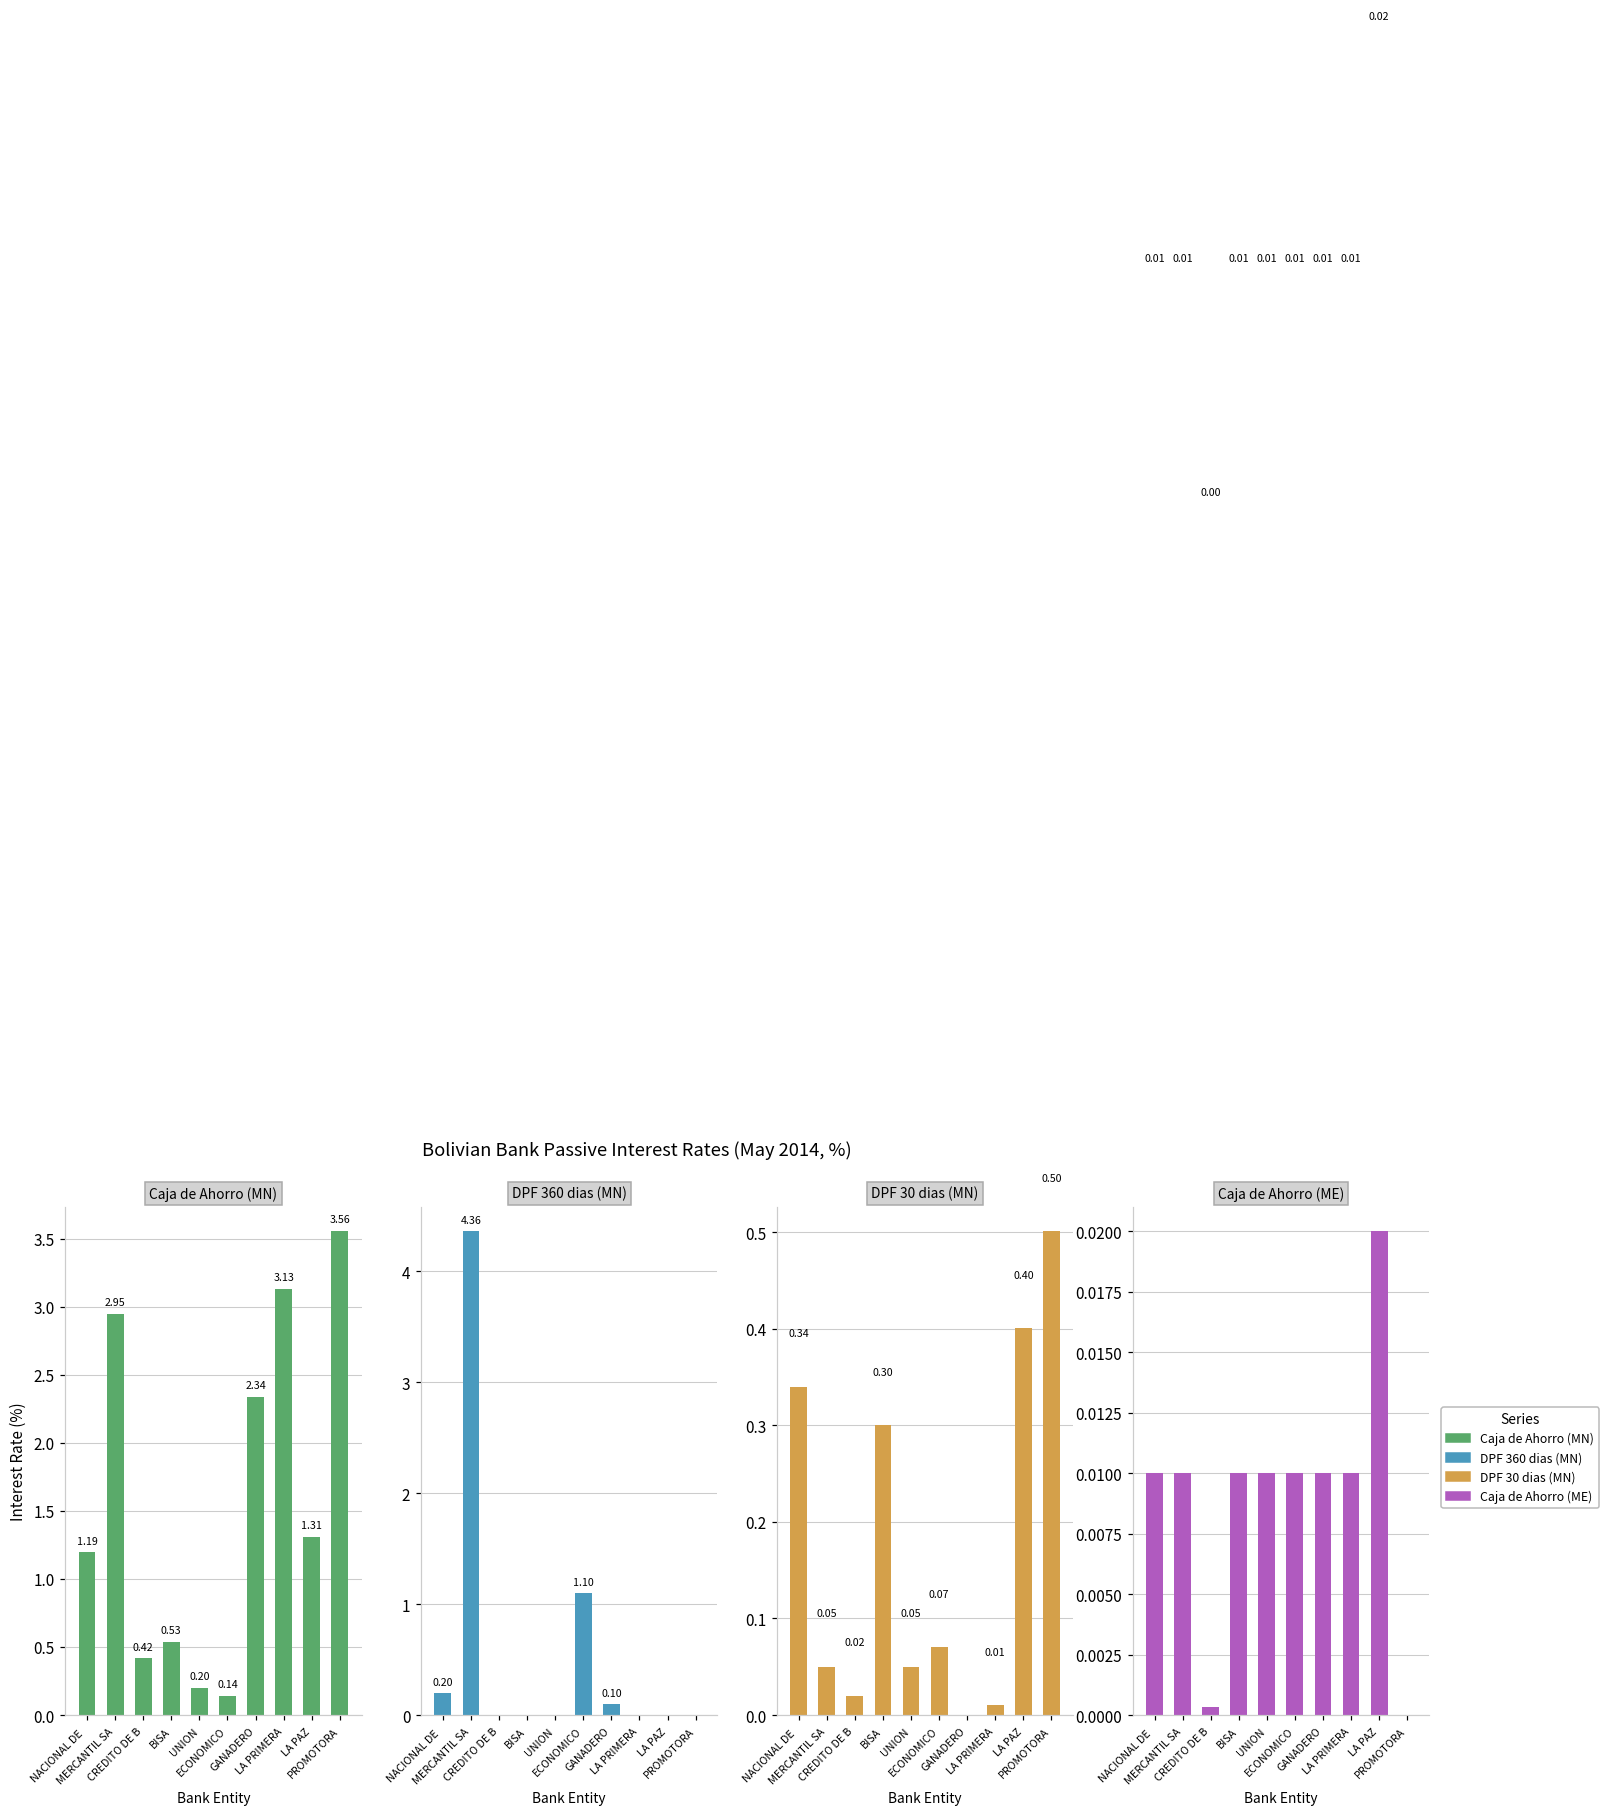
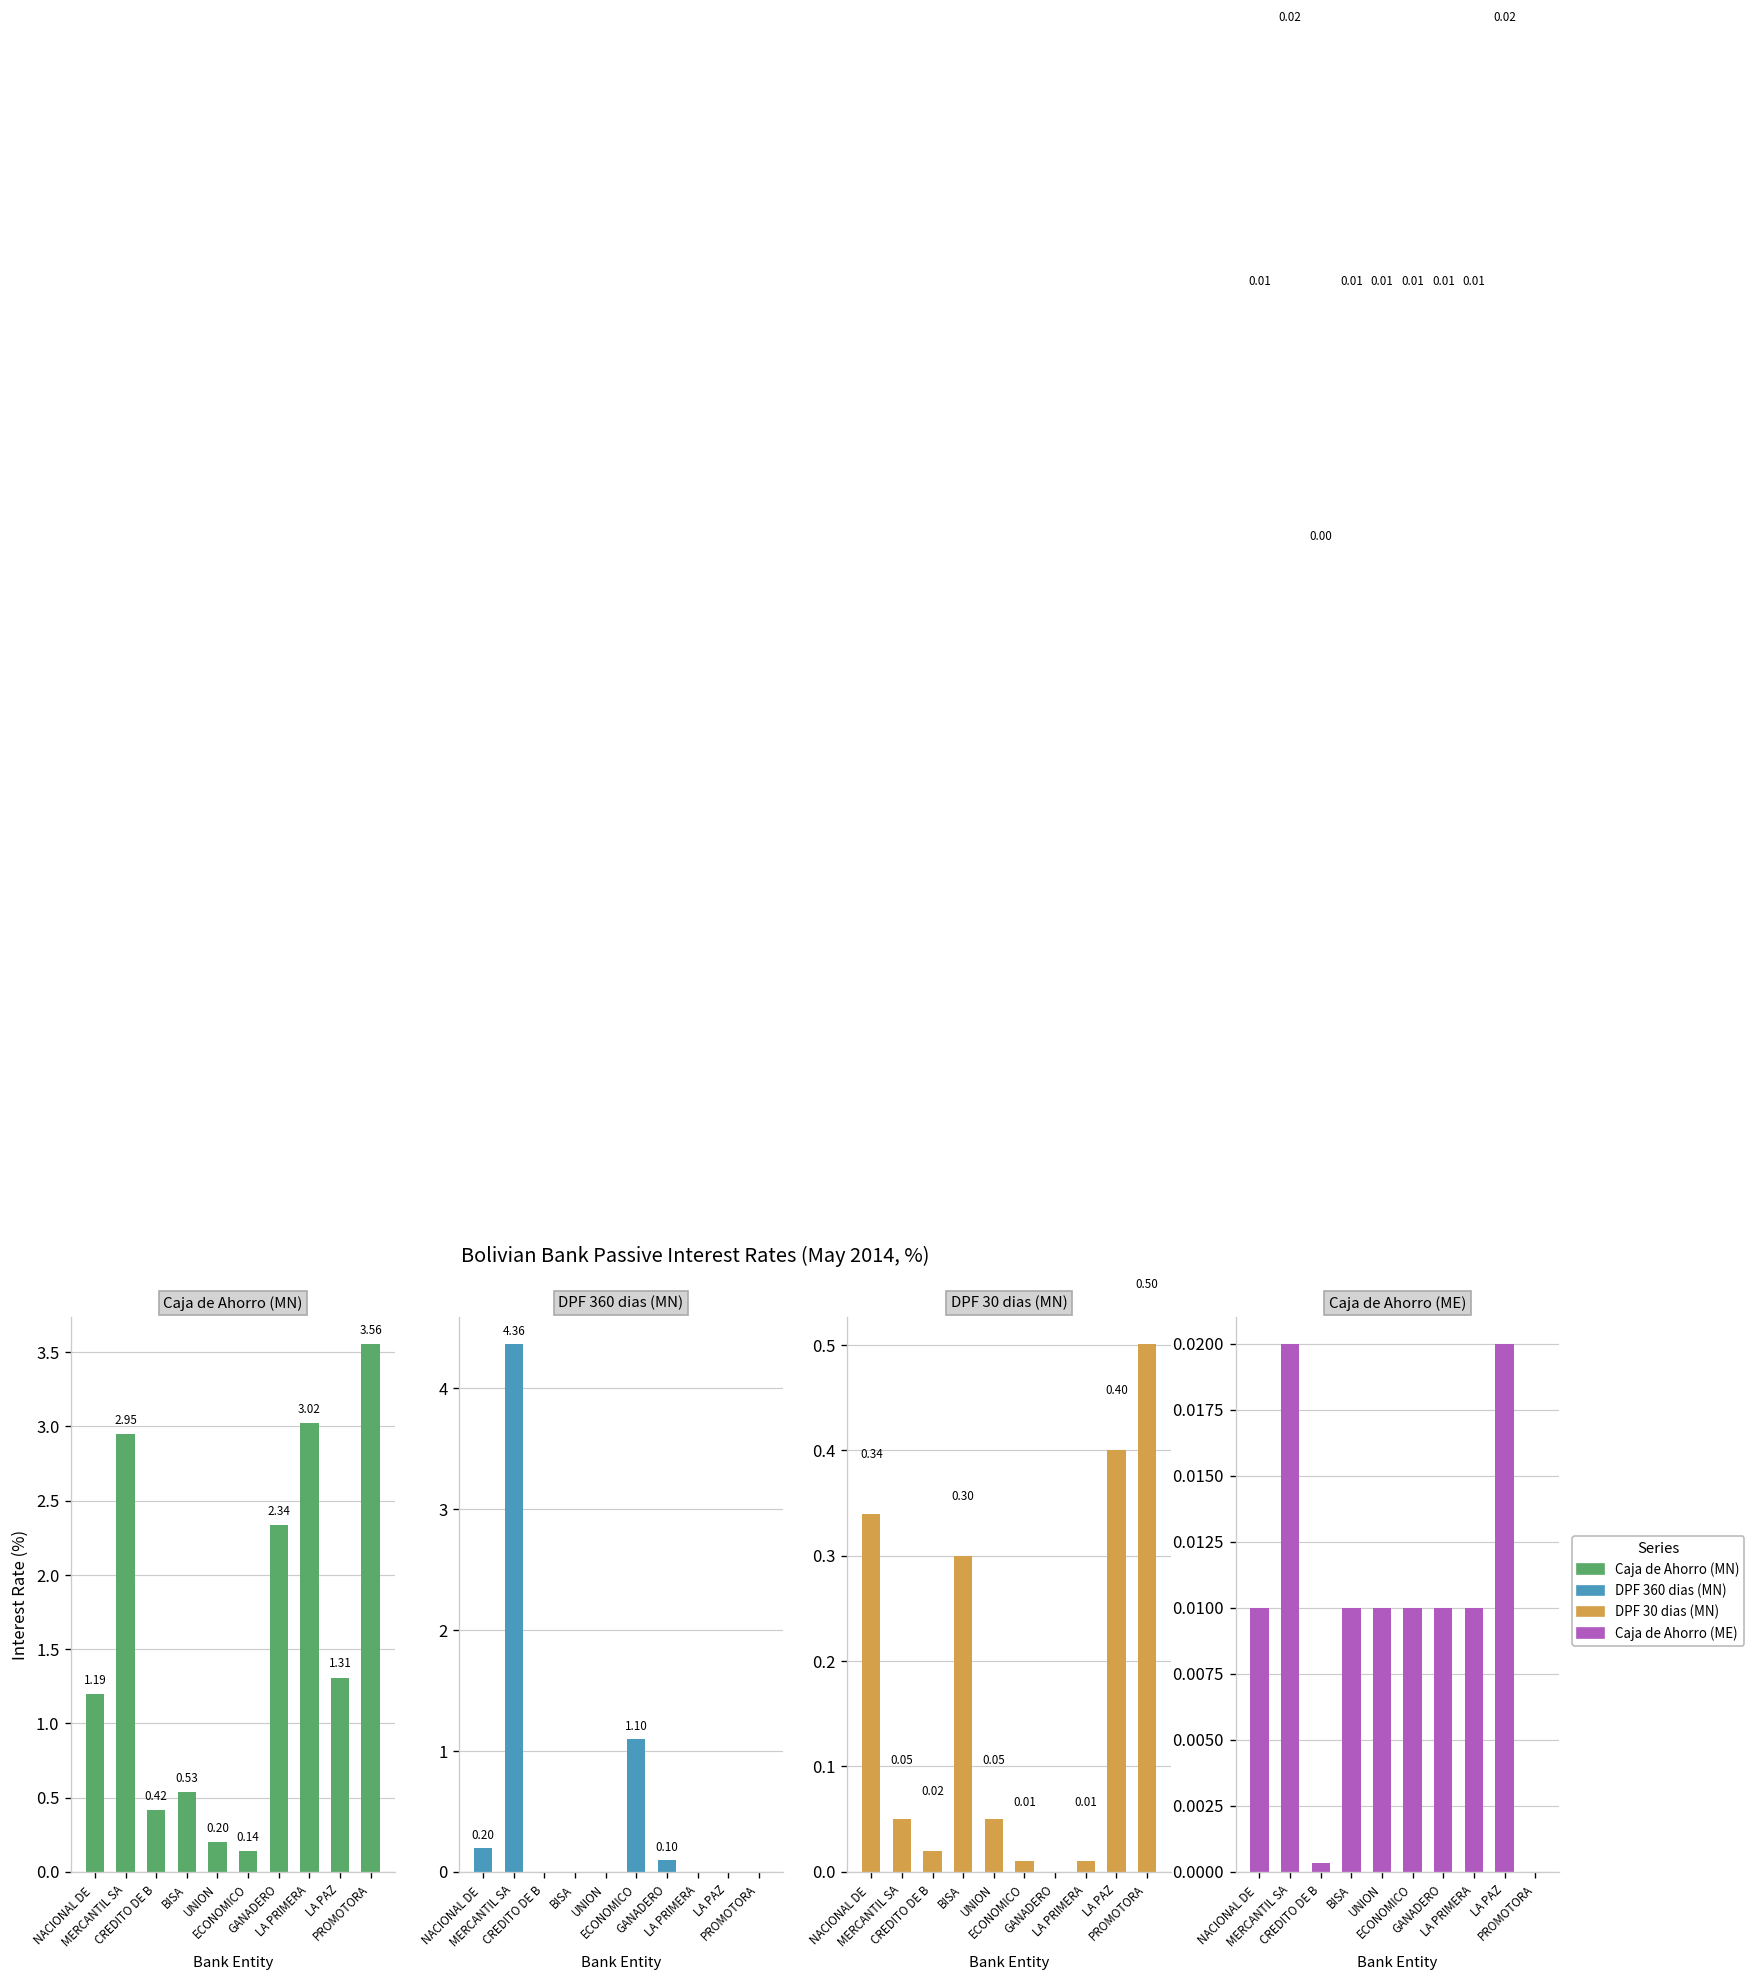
  {
    "Caja de Ahorro (MN)": {
      "NACIONAL DE": 1.19,
      "MERCANTIL SA": 2.95,
      "CREDITO DE B": 0.42,
      "BISA": 0.53,
      "UNION": 0.20,
      "ECONOMICO": 0.14,
      "GANADERO": 2.34,
-     "LA PRIMERA": 3.13,
+     "LA PRIMERA": 3.02,
      "LA PAZ": 1.31,
      "PROMOTORA": 3.56
    },
    "DPF 360 dias (MN)": {
      "NACIONAL DE": 0.20,
      "MERCANTIL SA": 4.36,
      "ECONOMICO": 1.10,
      "GANADERO": 0.10
    },
    "DPF 30 dias (MN)": {
-     "ECONOMICO": 0.07
+     "ECONOMICO": 0.01
    },
    "Caja de Ahorro (ME)": {
-     "MERCANTIL SA": 0.01
+     "MERCANTIL SA": 0.02
    }
  }
